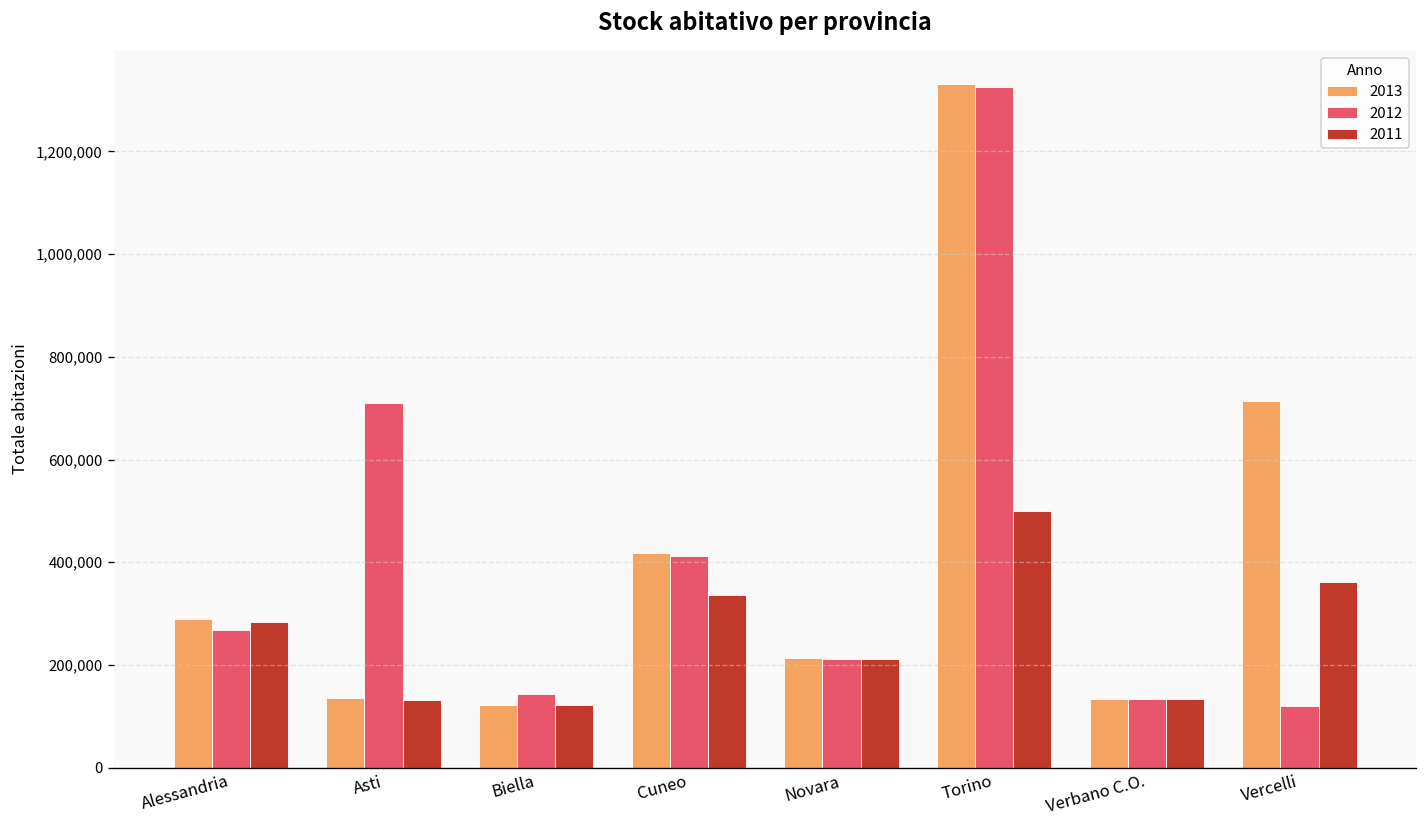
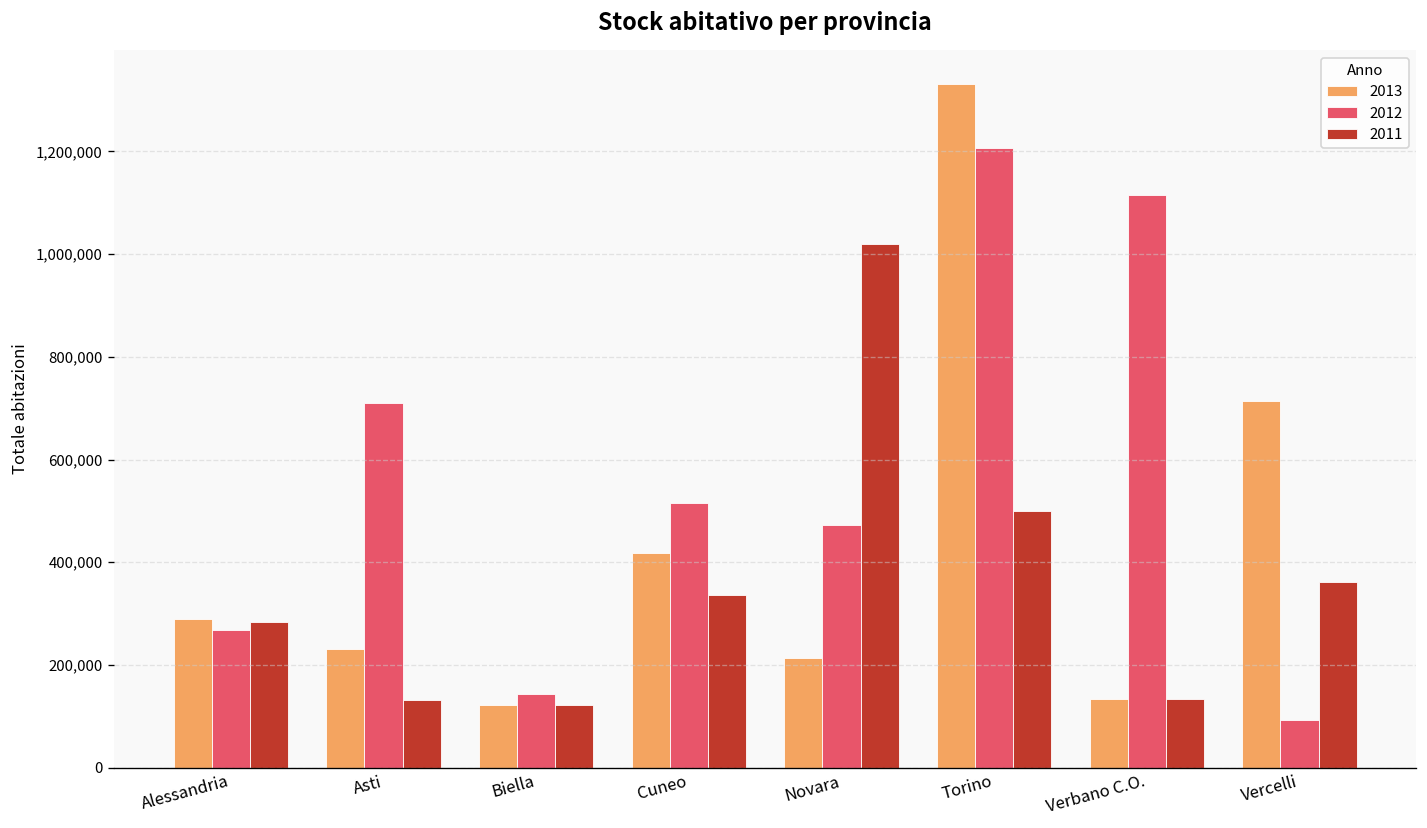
  {
    "2013": {
      "Alessandria": "290,000",
-     "Asti": "140,000",
+     "Asti": "230,000",
      "Biella": "120,000",
      "Cuneo": "420,000",
      "Novara": "210,000",
      "Torino": "1,330,000",
      "Verbano C.O.": "130,000",
      "Vercelli": "710,000"
    },
    "2012": {
      "Alessandria": "270,000",
      "Asti": "710,000",
      "Biella": "140,000",
-     "Cuneo": "410,000",
-     "Novara": "210,000",
-     "Torino": "1,330,000",
-     "Verbano C.O.": "130,000",
-     "Vercelli": "120,000"
+     "Cuneo": "510,000",
+     "Novara": "470,000",
+     "Torino": "1,210,000",
+     "Verbano C.O.": "1,120,000",
+     "Vercelli": "90,000"
    },
    "2011": {
      "Alessandria": "280,000",
      "Asti": "130,000",
      "Biella": "120,000",
      "Cuneo": "340,000",
-     "Novara": "210,000",
+     "Novara": "1,020,000",
      "Torino": "500,000",
      "Verbano C.O.": "130,000",
      "Vercelli": "360,000"
    }
  }
